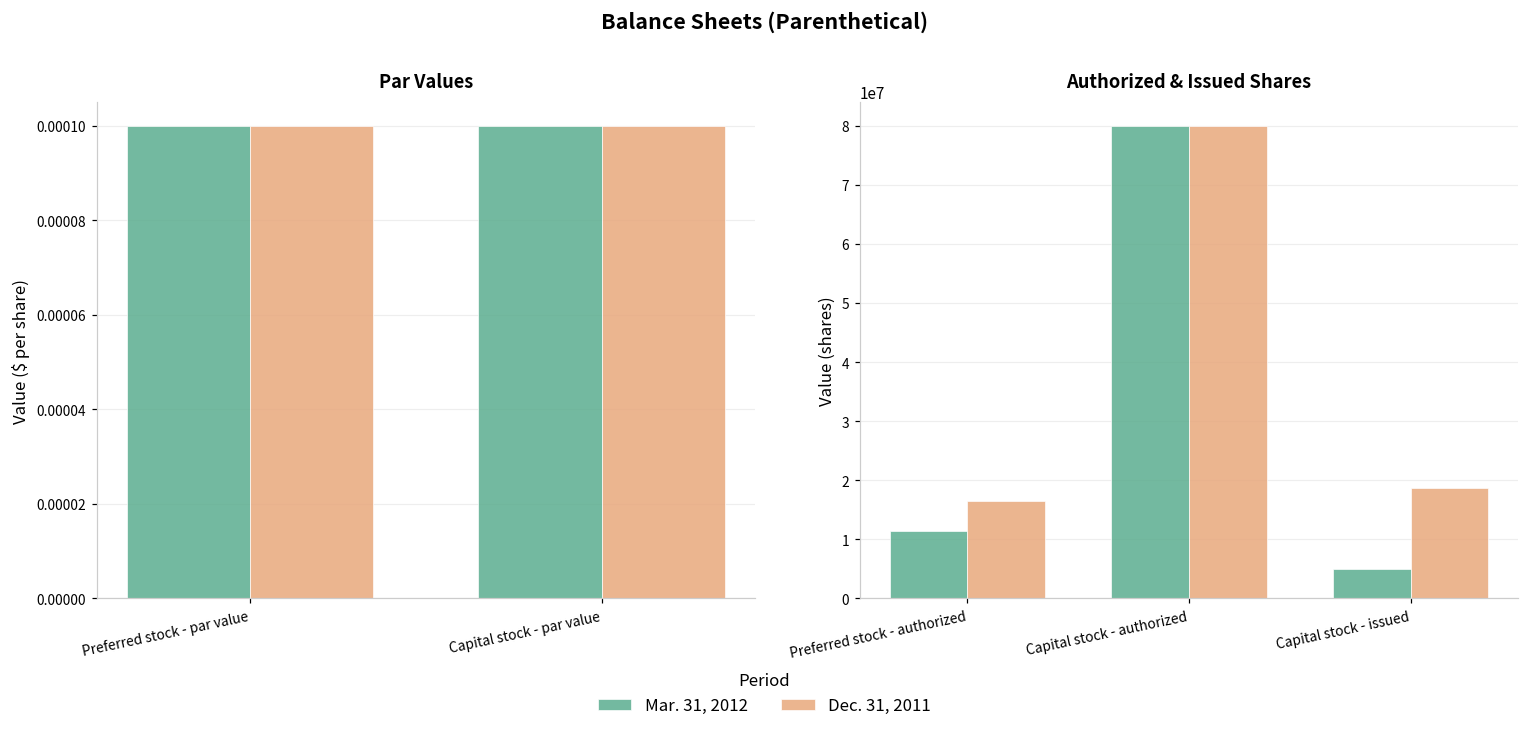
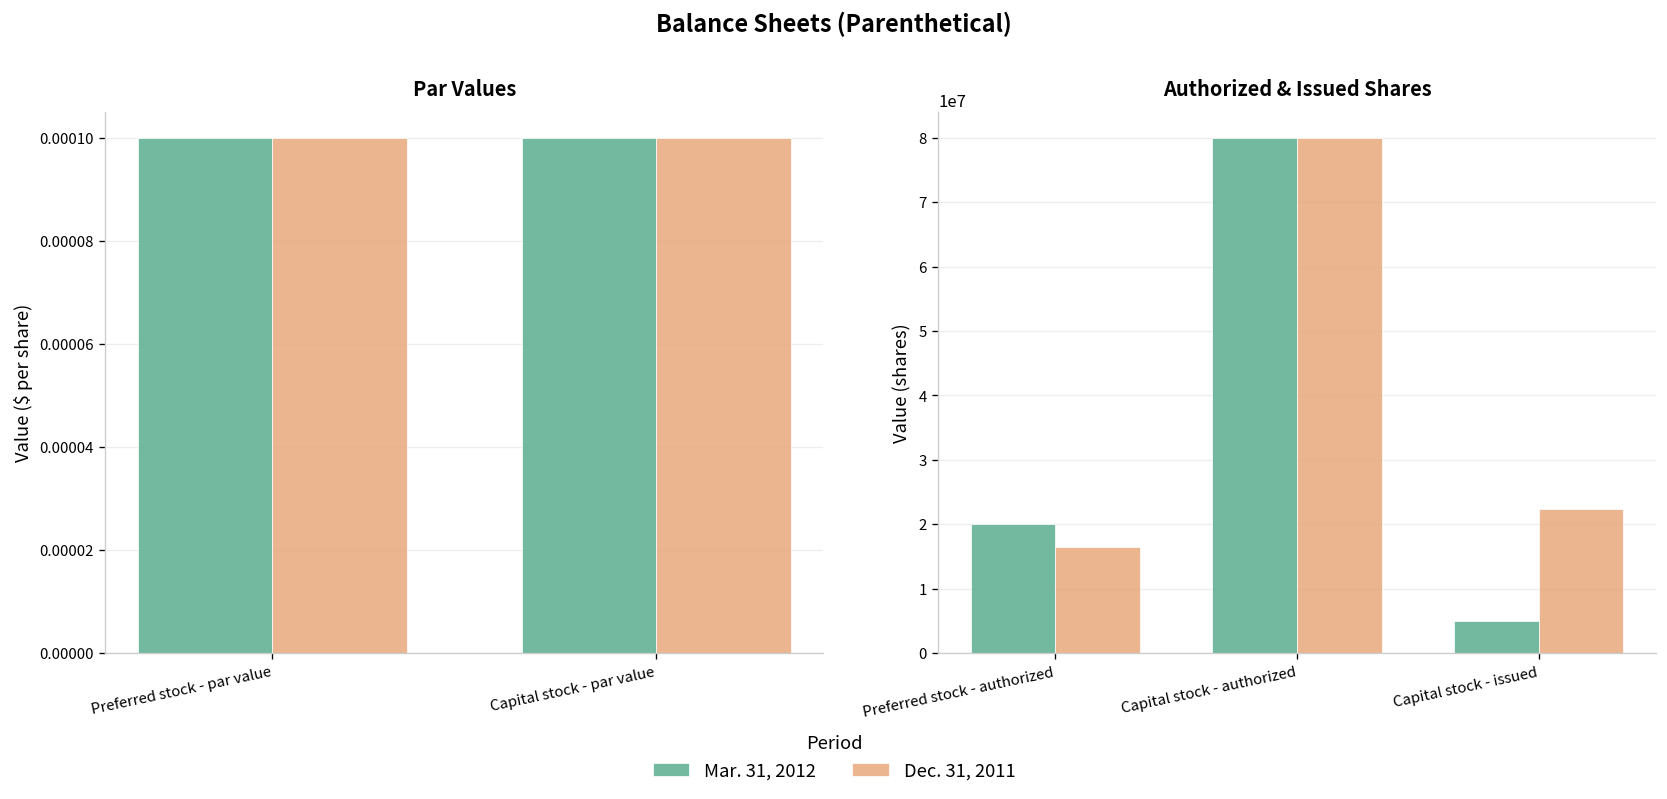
  {
    "Par Values": {
      "Mar. 31, 2012": {
        "Preferred stock - par value": 0.000100,
        "Capital stock - par value": 0.000100
      },
      "Dec. 31, 2011": {
        "Preferred stock - par value": 0.000100,
        "Capital stock - par value": 0.000100
      }
    },
    "Authorized & Issued Shares": {
      "Mar. 31, 2012": {
-       "Preferred stock - authorized": 11000000,
+       "Preferred stock - authorized": 20000000,
        "Capital stock - authorized": 80000000,
        "Capital stock - issued": 5000000
      },
      "Dec. 31, 2011": {
        "Preferred stock - authorized": 16000000,
        "Capital stock - authorized": 80000000,
-       "Capital stock - issued": 19000000
+       "Capital stock - issued": 22000000
      }
    }
  }
